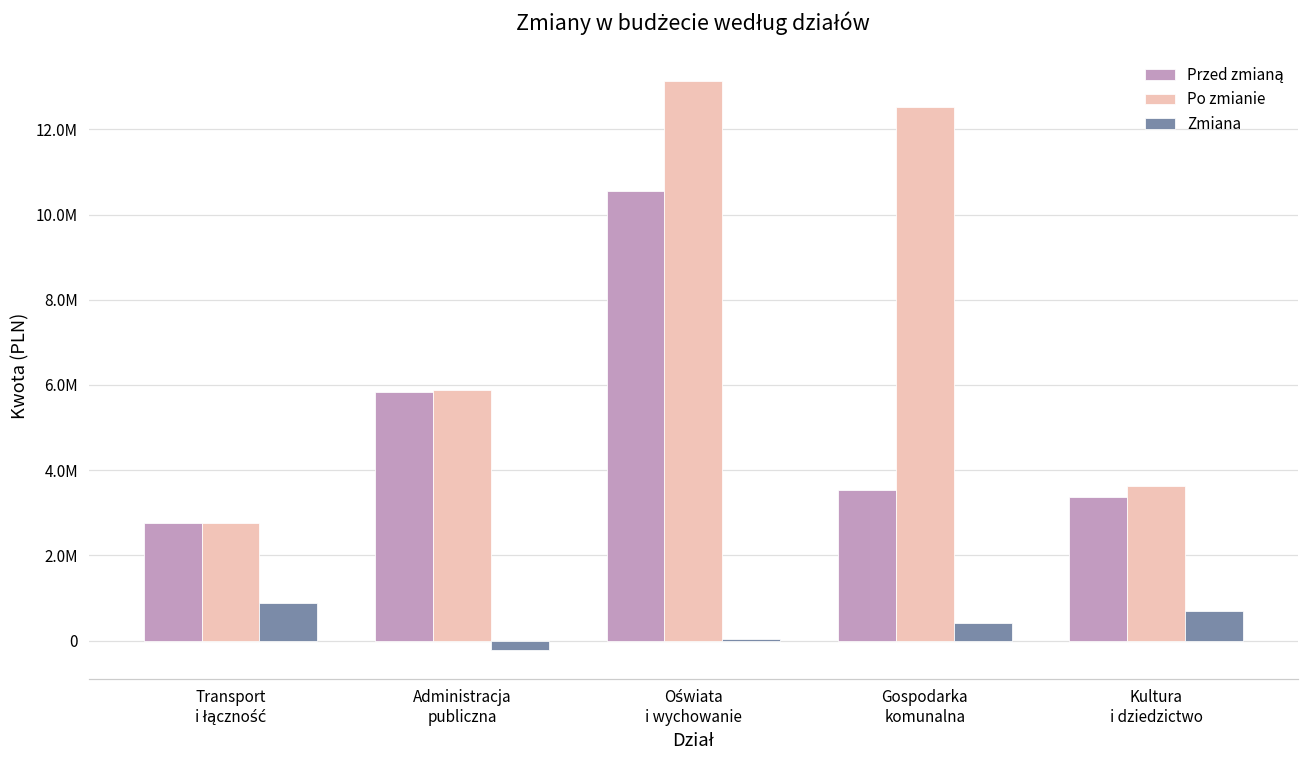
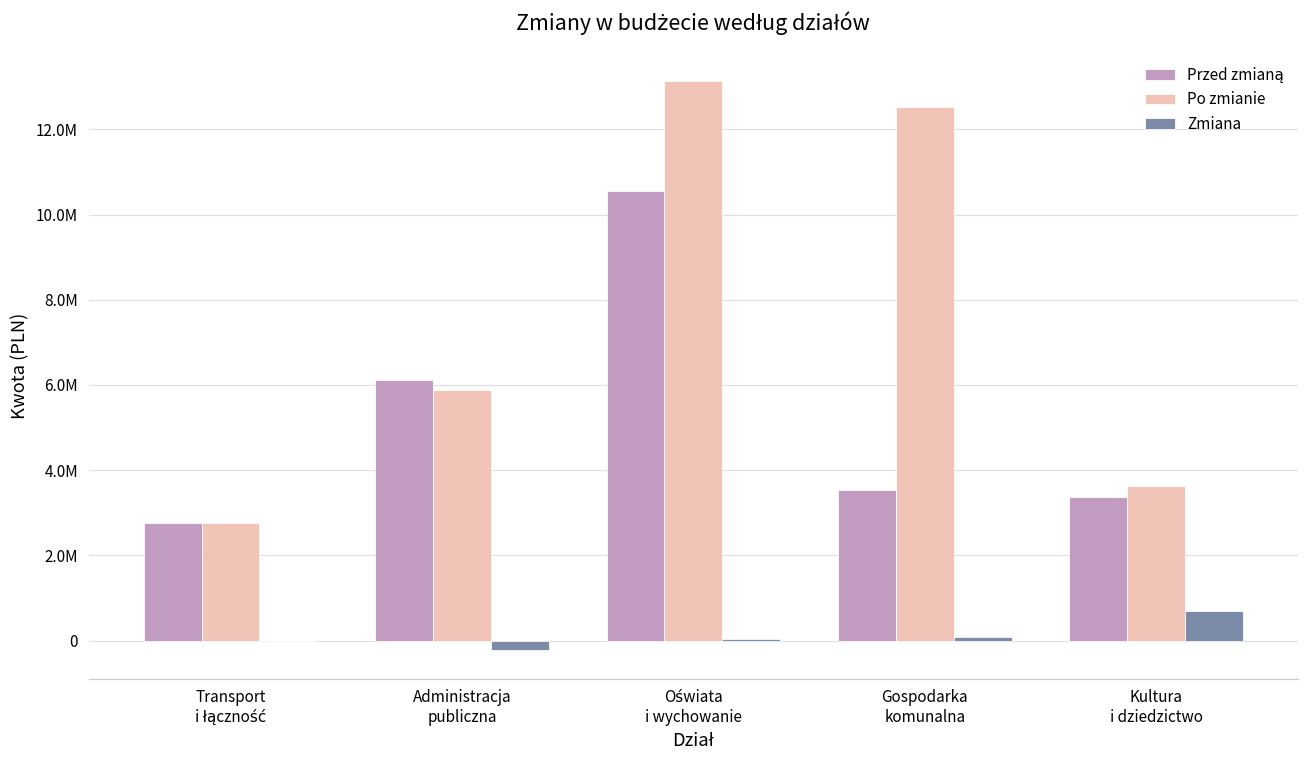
  {
    "Przed zmianą": {
      "Transport i łączność": 2800000,
-     "Administracja publiczna": 5800000,
+     "Administracja publiczna": 6100000,
      "Oświata i wychowanie": 10500000,
      "Gospodarka komunalna": 3500000,
      "Kultura i dziedzictwo": 3400000
    },
    "Po zmianie": {
      "Transport i łączność": 2800000,
      "Administracja publiczna": 5900000,
      "Oświata i wychowanie": 13100000,
      "Gospodarka komunalna": 12500000,
      "Kultura i dziedzictwo": 3600000
    },
    "Zmiana": {
-     "Transport i łączność": 900000,
+     "Transport i łączność": 0,
      "Administracja publiczna": -200000,
-     "Gospodarka komunalna": 400000,
+     "Gospodarka komunalna": 100000,
      "Kultura i dziedzictwo": 700000
    }
  }
